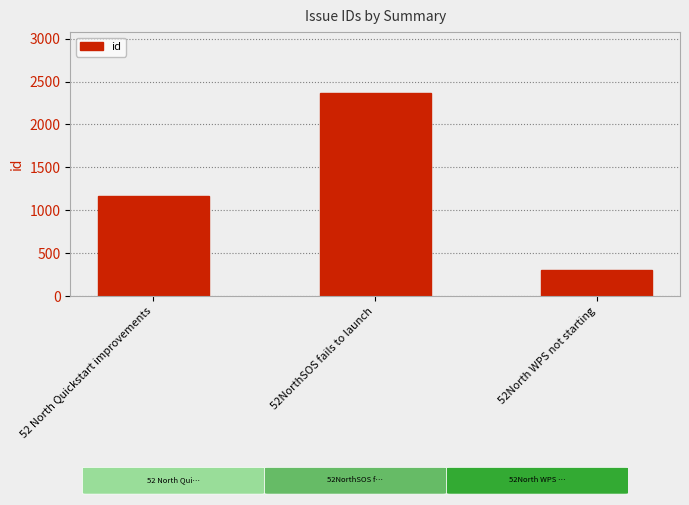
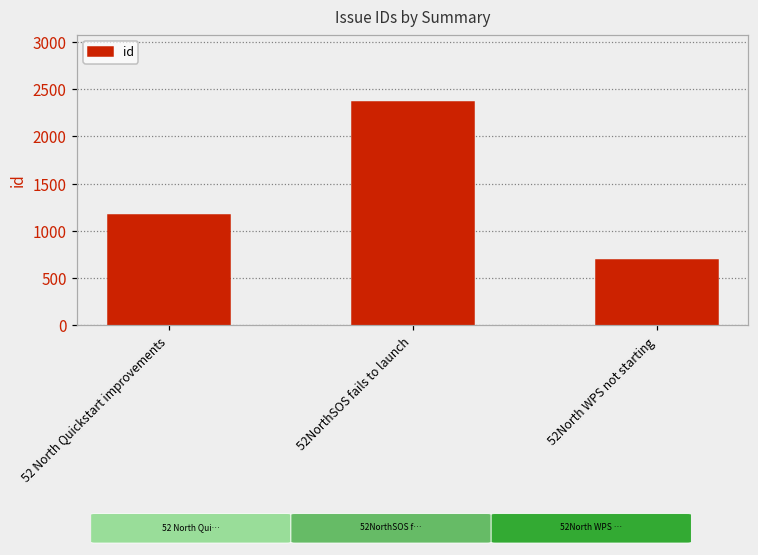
  {
    "52 North Quickstart improvements": 1200,
    "52NorthSOS fails to launch": 2400,
-   "52North WPS not starting": 300
+   "52North WPS not starting": 700
  }
